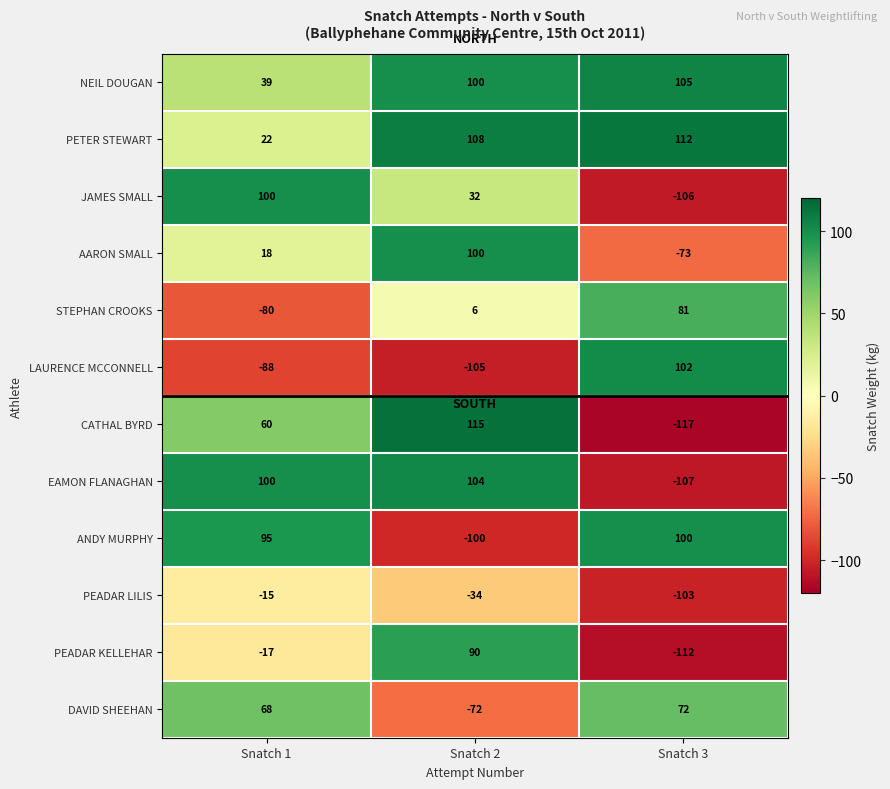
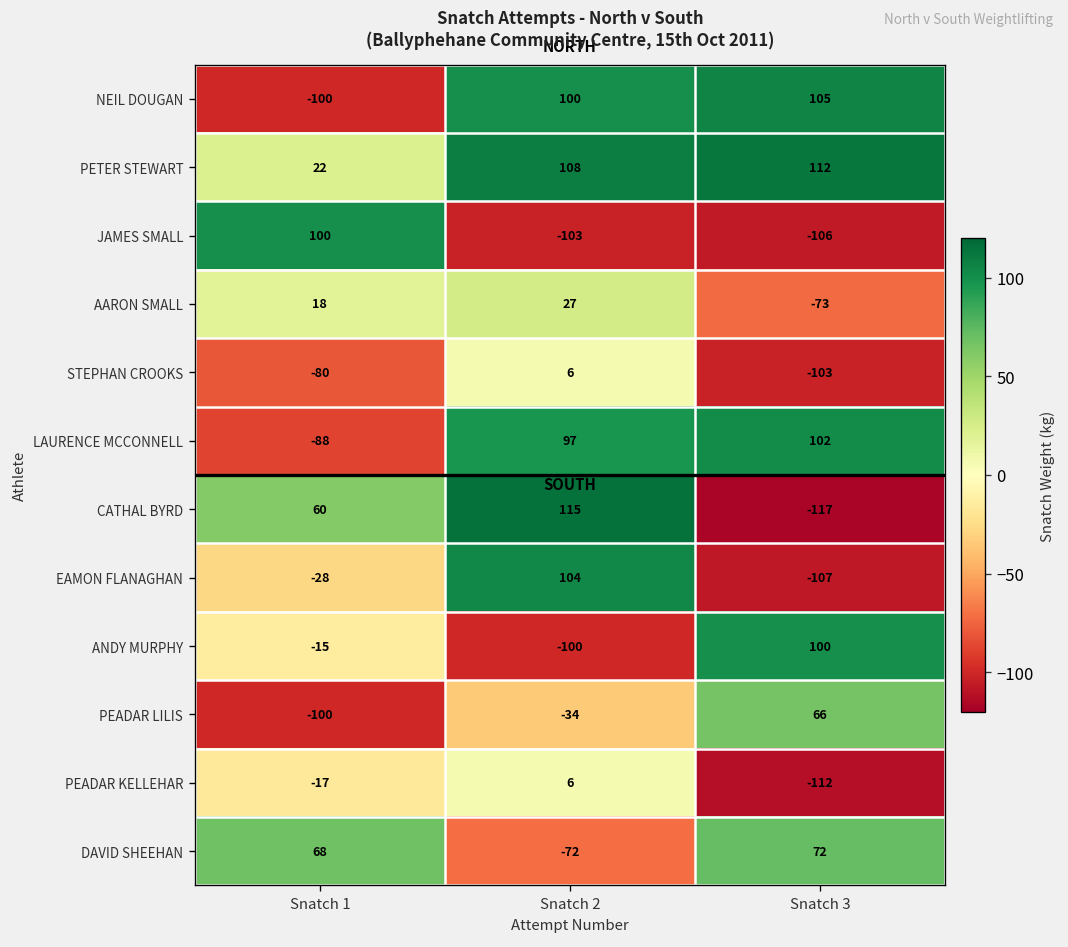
  {
    "NEIL DOUGAN": {
-     "Snatch 1": 39,
+     "Snatch 1": -100,
      "Snatch 2": 100,
      "Snatch 3": 105
    },
    "PETER STEWART": {
      "Snatch 1": 22,
      "Snatch 2": 108,
      "Snatch 3": 112
    },
    "JAMES SMALL": {
      "Snatch 1": 100,
-     "Snatch 2": 32,
+     "Snatch 2": -103,
      "Snatch 3": -106
    },
    "AARON SMALL": {
      "Snatch 1": 18,
-     "Snatch 2": 100,
+     "Snatch 2": 27,
      "Snatch 3": -73
    },
    "STEPHAN CROOKS": {
      "Snatch 1": -80,
      "Snatch 2": 6,
-     "Snatch 3": 81
+     "Snatch 3": -103
    },
    "LAURENCE MCCONNELL": {
      "Snatch 1": -88,
-     "Snatch 2": -105,
+     "Snatch 2": 97,
      "Snatch 3": 102
    },
    "CATHAL BYRD": {
      "Snatch 1": 60,
      "Snatch 3": -117
    },
    "EAMON FLANAGHAN": {
-     "Snatch 1": 100,
+     "Snatch 1": -28,
      "Snatch 2": 104,
      "Snatch 3": -107
    },
    "ANDY MURPHY": {
-     "Snatch 1": 95,
+     "Snatch 1": -15,
      "Snatch 2": -100,
      "Snatch 3": 100
    },
    "PEADAR LILIS": {
-     "Snatch 1": -15,
+     "Snatch 1": -100,
      "Snatch 2": -34,
-     "Snatch 3": -103
+     "Snatch 3": 66
    },
    "PEADAR KELLEHAR": {
      "Snatch 1": -17,
-     "Snatch 2": 90,
+     "Snatch 2": 6,
      "Snatch 3": -112
    },
    "DAVID SHEEHAN": {
      "Snatch 1": 68,
      "Snatch 2": -72,
      "Snatch 3": 72
    }
  }
